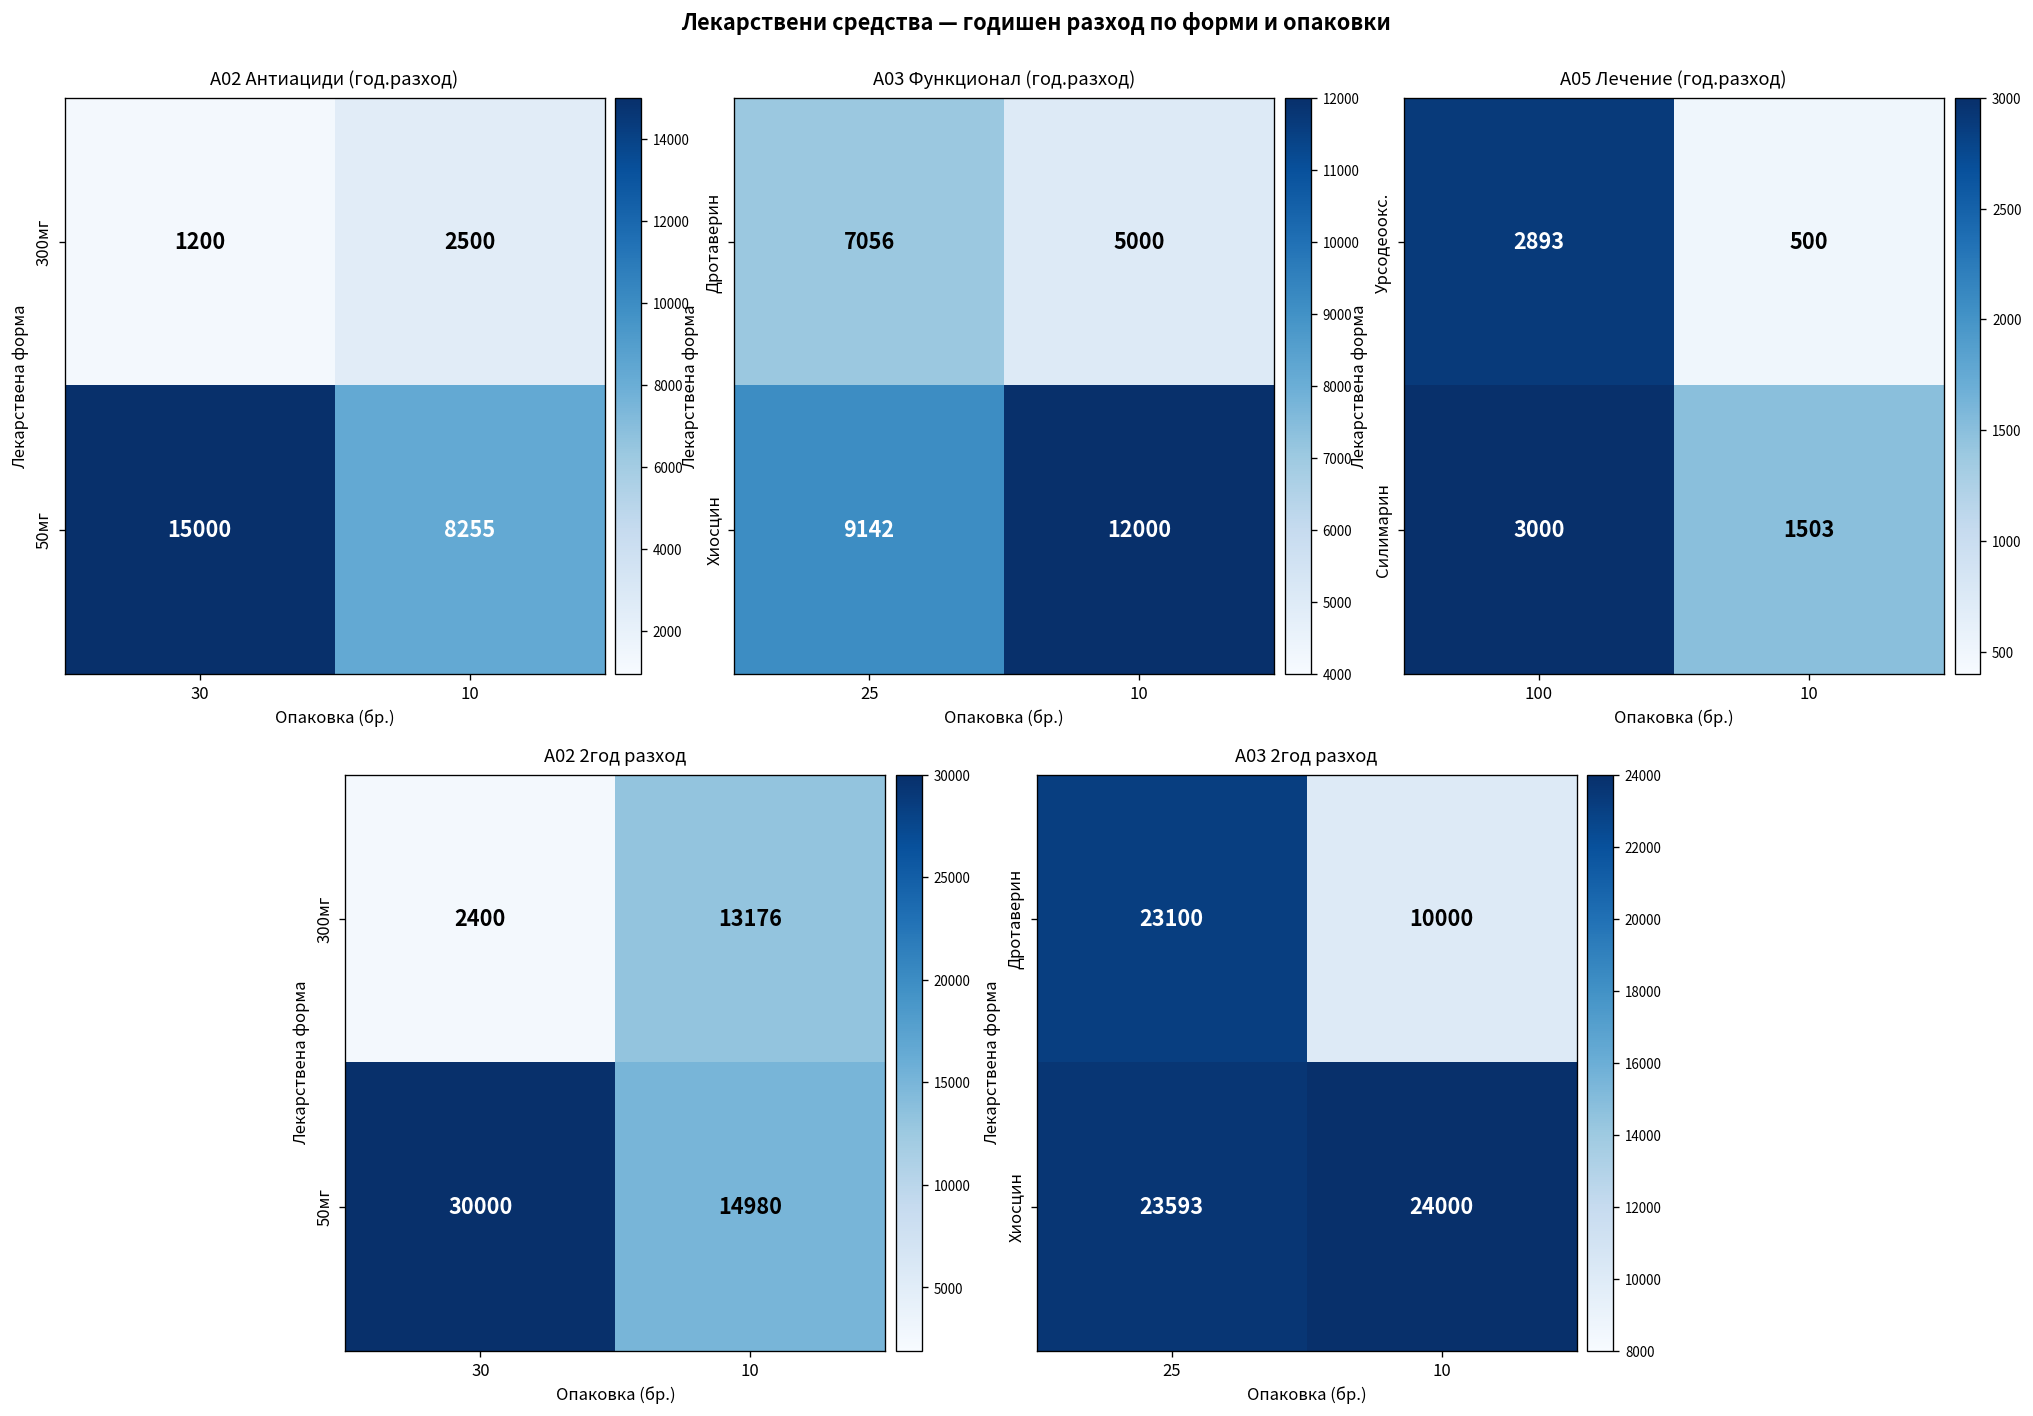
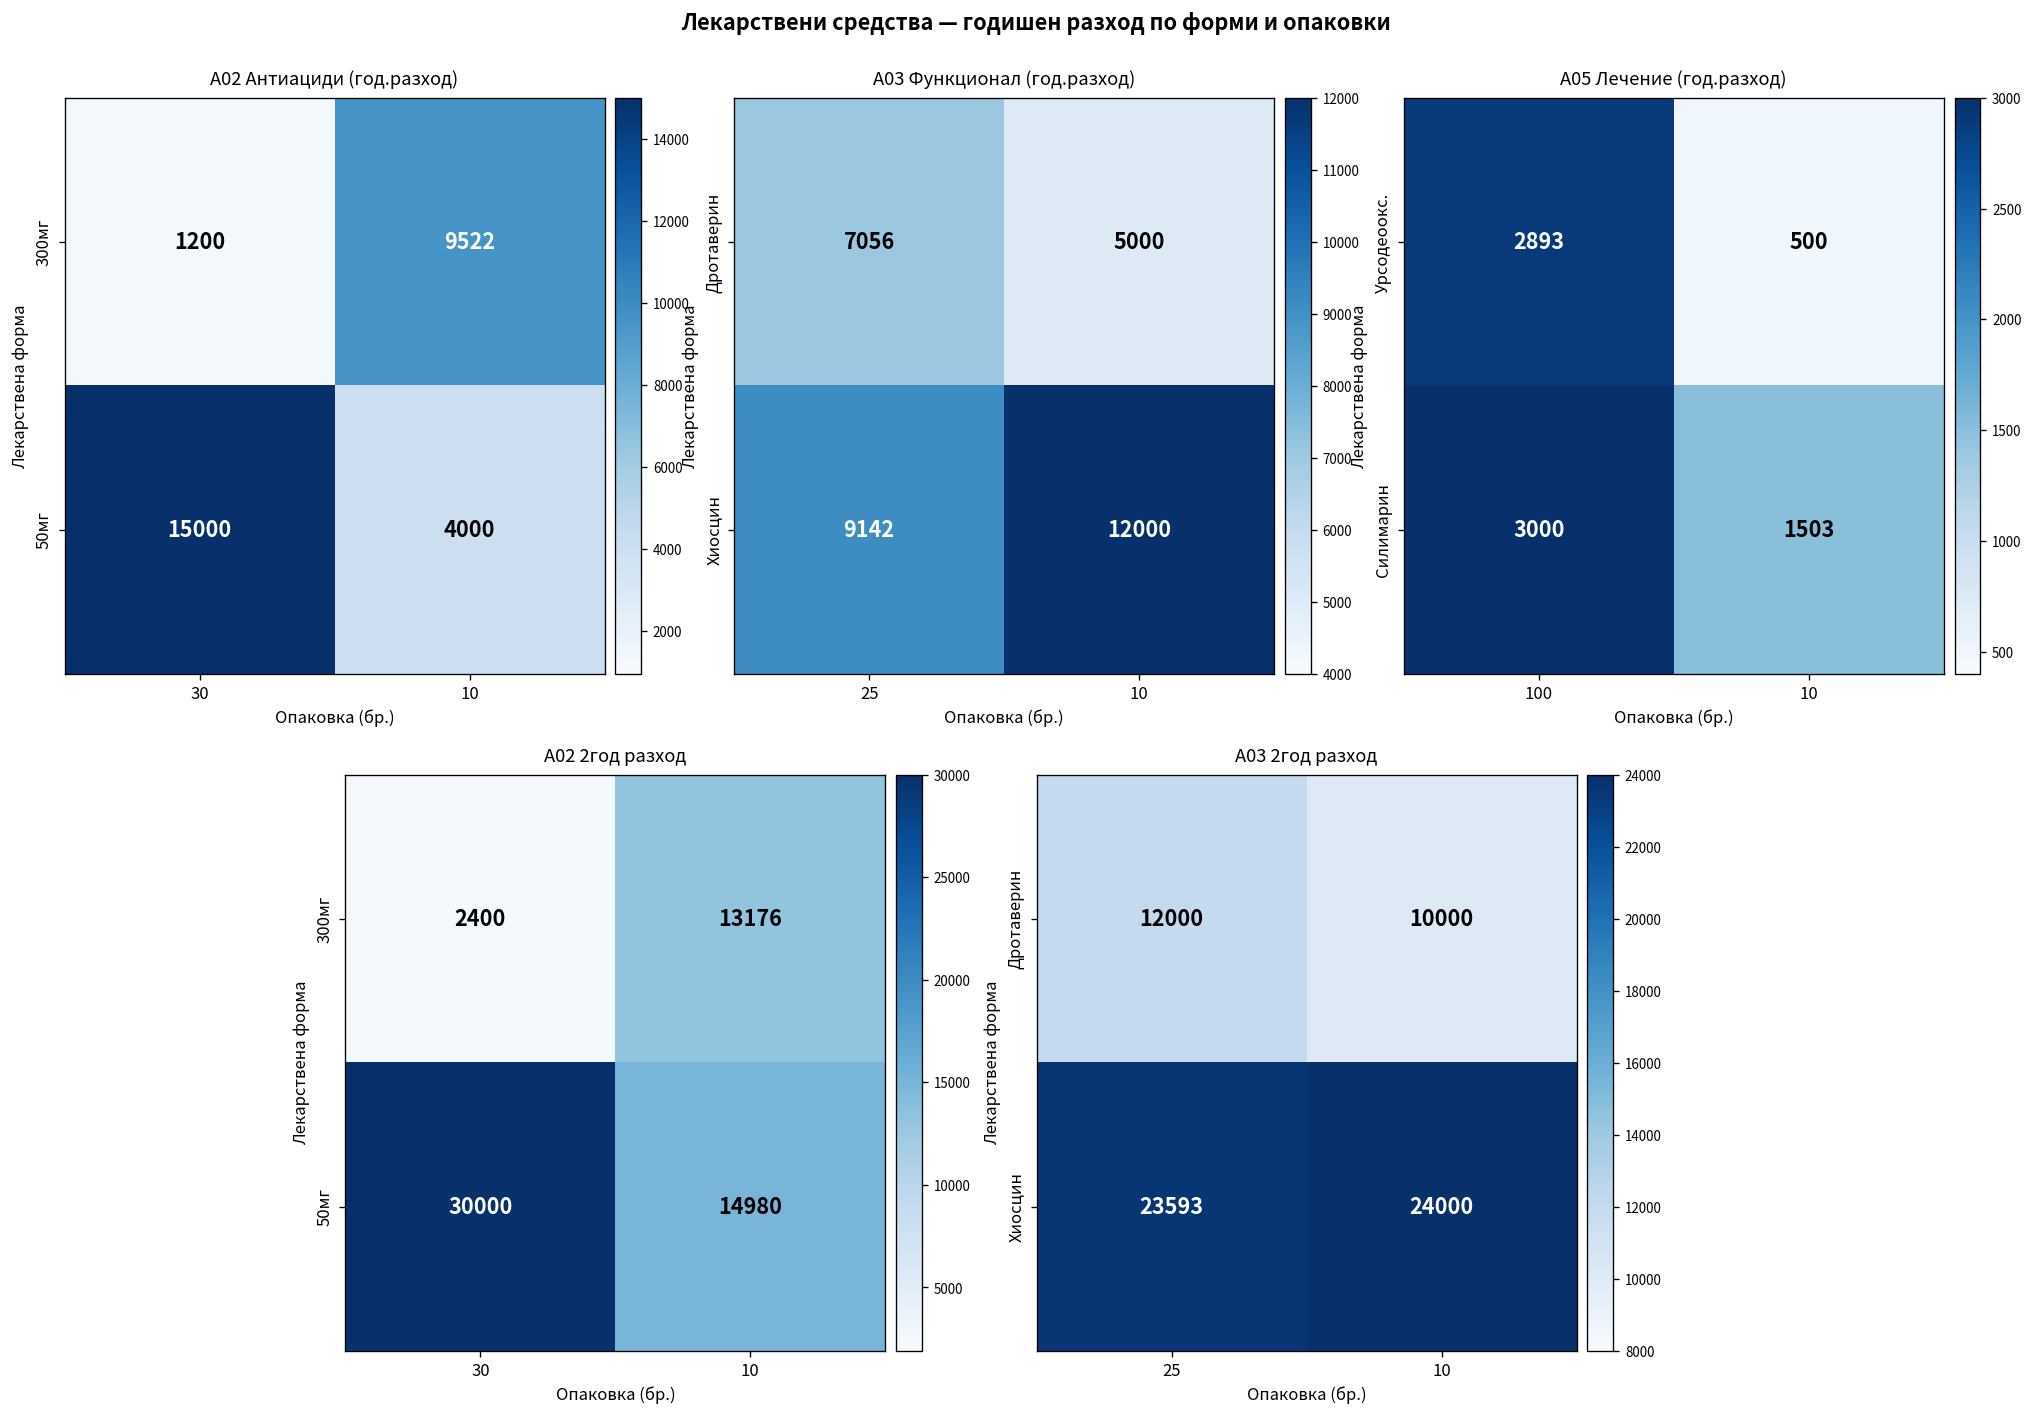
  {
    "А02 Антиациди (год.разход)": {
      "300мг": {
        "30": 1200,
-       "10": 2500
+       "10": 9522
      },
      "50мг": {
        "30": 15000,
-       "10": 8255
+       "10": 4000
      }
    },
    "А03 Функционал (год.разход)": {
      "Дротаверин": {
        "25": 7056,
        "10": 5000
      },
      "Хиосцин": {
        "25": 9142,
        "10": 12000
      }
    },
    "А05 Лечение (год.разход)": {
      "Урсодеоокс.": {
        "100": 2893,
        "10": 500
      },
      "Силимарин": {
        "100": 3000,
        "10": 1503
      }
    },
    "А02 2год разход": {
      "300мг": {
        "30": 2400,
        "10": 13176
      },
      "50мг": {
        "30": 30000,
        "10": 14980
      }
    },
    "А03 2год разход": {
      "Дротаверин": {
-       "25": 23100,
+       "25": 12000,
        "10": 10000
      },
      "Хиосцин": {
        "25": 23593,
        "10": 24000
      }
    }
  }
